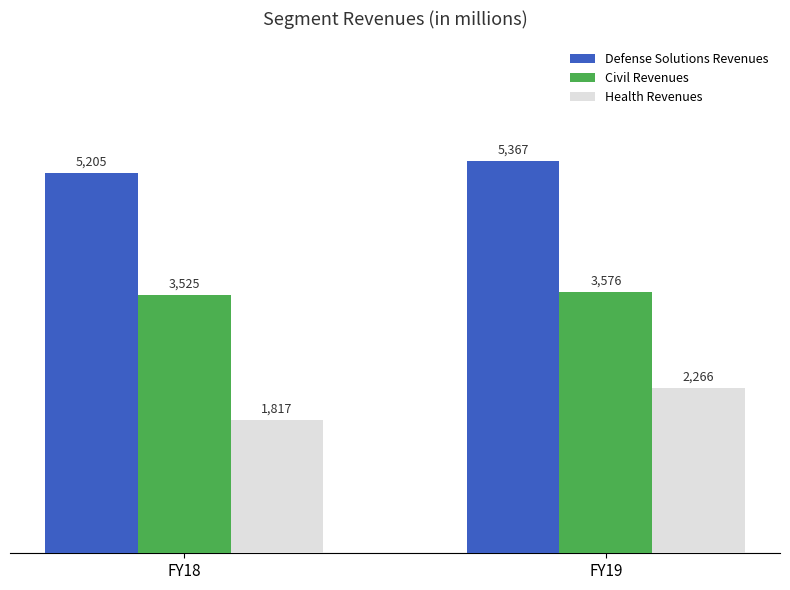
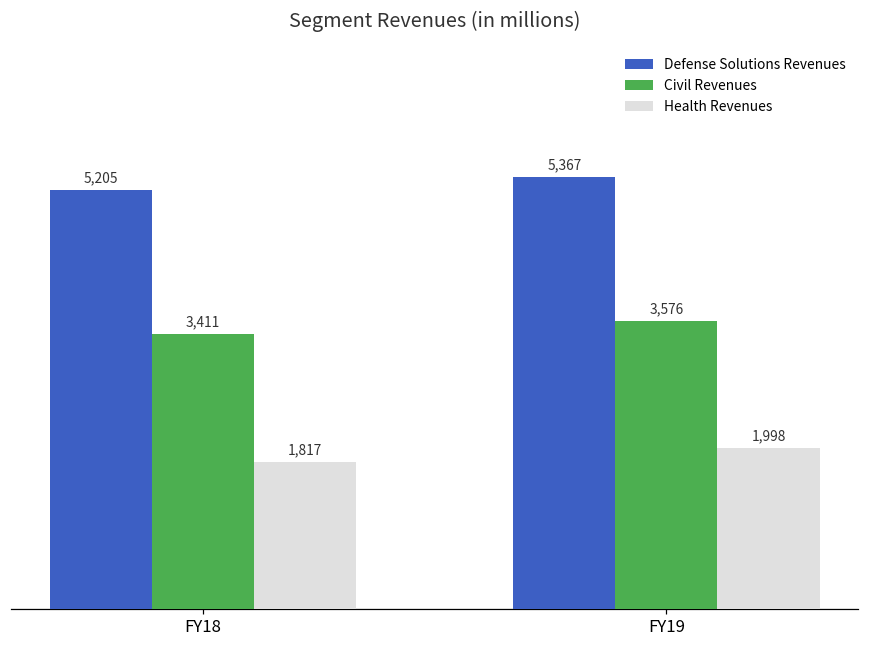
  {
    "Defense Solutions Revenues": {
      "FY18": "5,205",
      "FY19": "5,367"
    },
    "Civil Revenues": {
-     "FY18": "3,525",
+     "FY18": "3,411",
      "FY19": "3,576"
    },
    "Health Revenues": {
      "FY18": "1,817",
-     "FY19": "2,266"
+     "FY19": "1,998"
    }
  }
